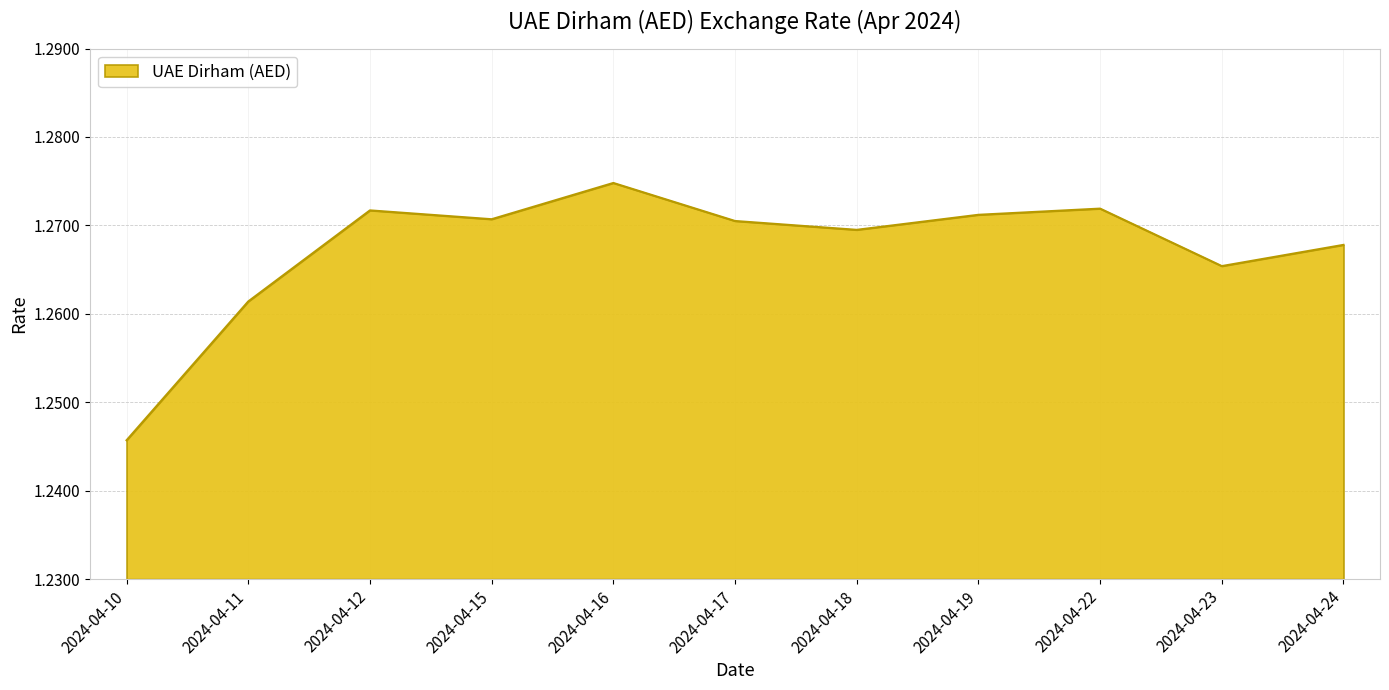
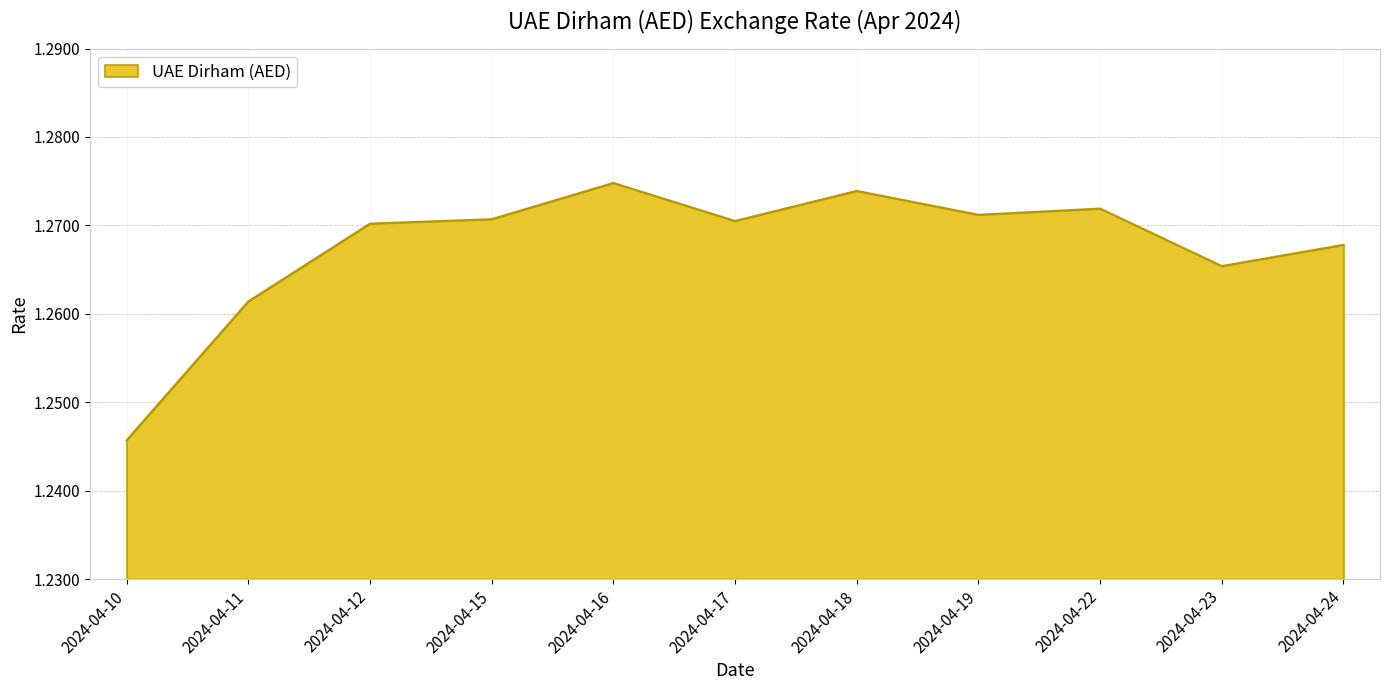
  {
    "2024-04-10": 1.246,
    "2024-04-11": 1.261,
-   "2024-04-12": 1.272,
+   "2024-04-12": 1.270,
    "2024-04-15": 1.271,
    "2024-04-16": 1.275,
    "2024-04-17": 1.271,
-   "2024-04-18": 1.270,
+   "2024-04-18": 1.274,
    "2024-04-19": 1.271,
    "2024-04-22": 1.272,
    "2024-04-23": 1.265,
    "2024-04-24": 1.268
  }
